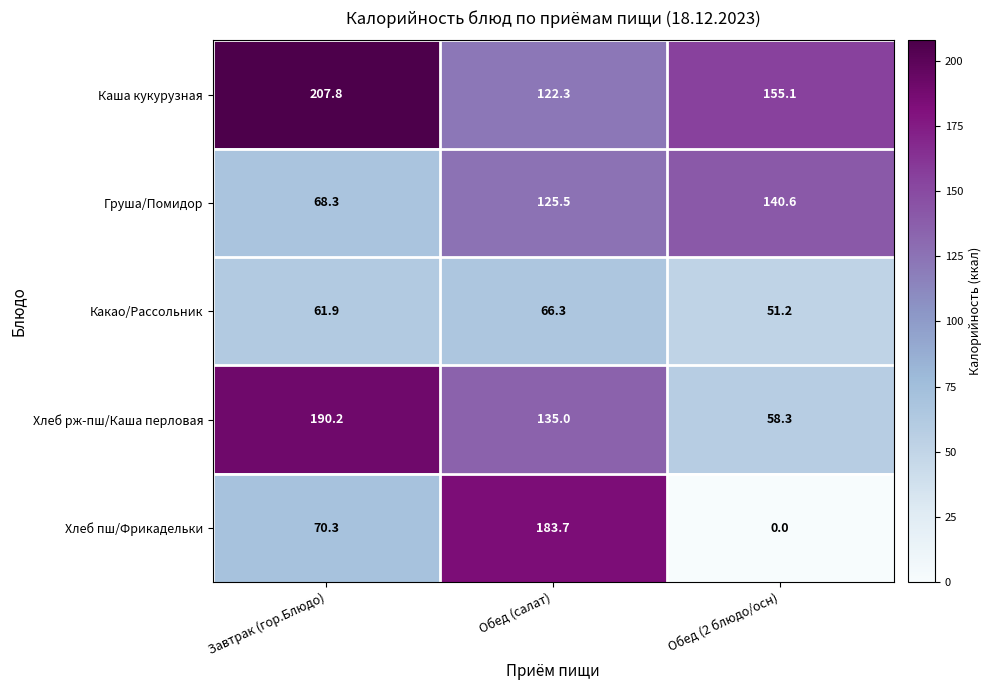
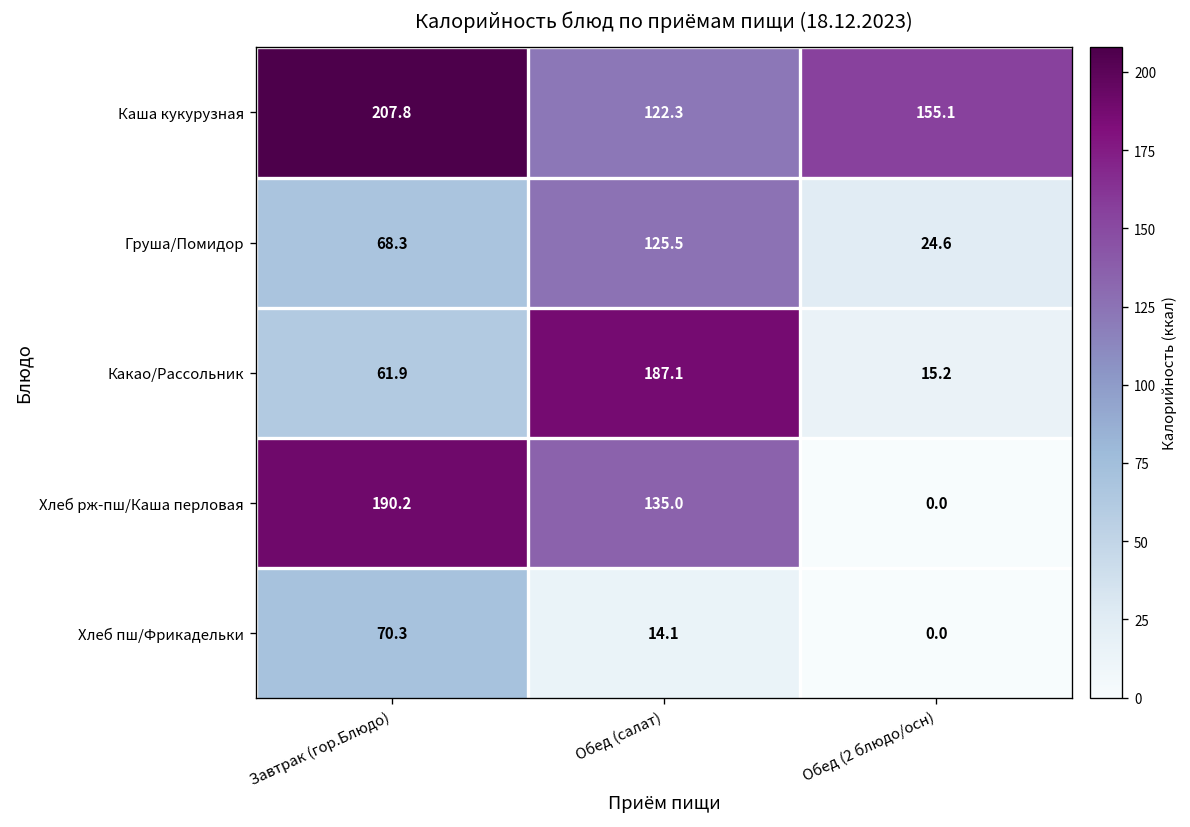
  {
    "Каша кукурузная": {
      "Завтрак (гор.Блюдо)": 207.8,
      "Обед (салат)": 122.3,
      "Обед (2 блюдо/осн)": 155.1
    },
    "Груша/Помидор": {
      "Завтрак (гор.Блюдо)": 68.3,
      "Обед (салат)": 125.5,
-     "Обед (2 блюдо/осн)": 140.6
+     "Обед (2 блюдо/осн)": 24.6
    },
    "Какао/Рассольник": {
      "Завтрак (гор.Блюдо)": 61.9,
-     "Обед (салат)": 66.3,
-     "Обед (2 блюдо/осн)": 51.2
+     "Обед (салат)": 187.1,
+     "Обед (2 блюдо/осн)": 15.2
    },
    "Хлеб рж-пш/Каша перловая": {
      "Завтрак (гор.Блюдо)": 190.2,
      "Обед (салат)": 135.0,
-     "Обед (2 блюдо/осн)": 58.3
+     "Обед (2 блюдо/осн)": 0.0
    },
    "Хлеб пш/Фрикадельки": {
      "Завтрак (гор.Блюдо)": 70.3,
-     "Обед (салат)": 183.7,
+     "Обед (салат)": 14.1,
      "Обед (2 блюдо/осн)": 0.0
    }
  }
